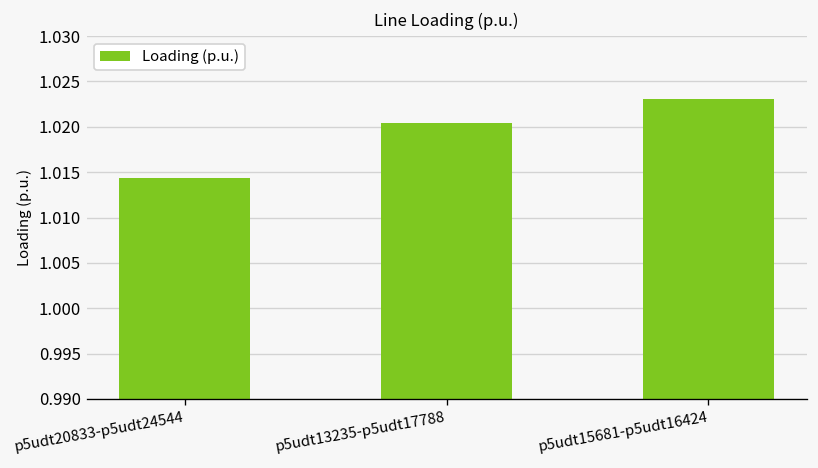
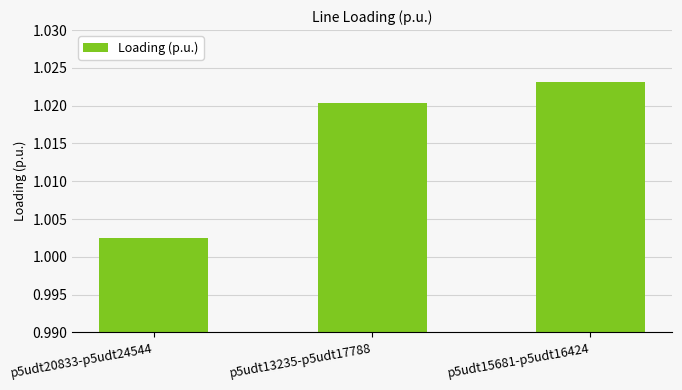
  {
-   "p5udt20833-p5udt24544": 1.014,
+   "p5udt20833-p5udt24544": 1.002,
    "p5udt13235-p5udt17788": 1.020,
    "p5udt15681-p5udt16424": 1.023
  }
